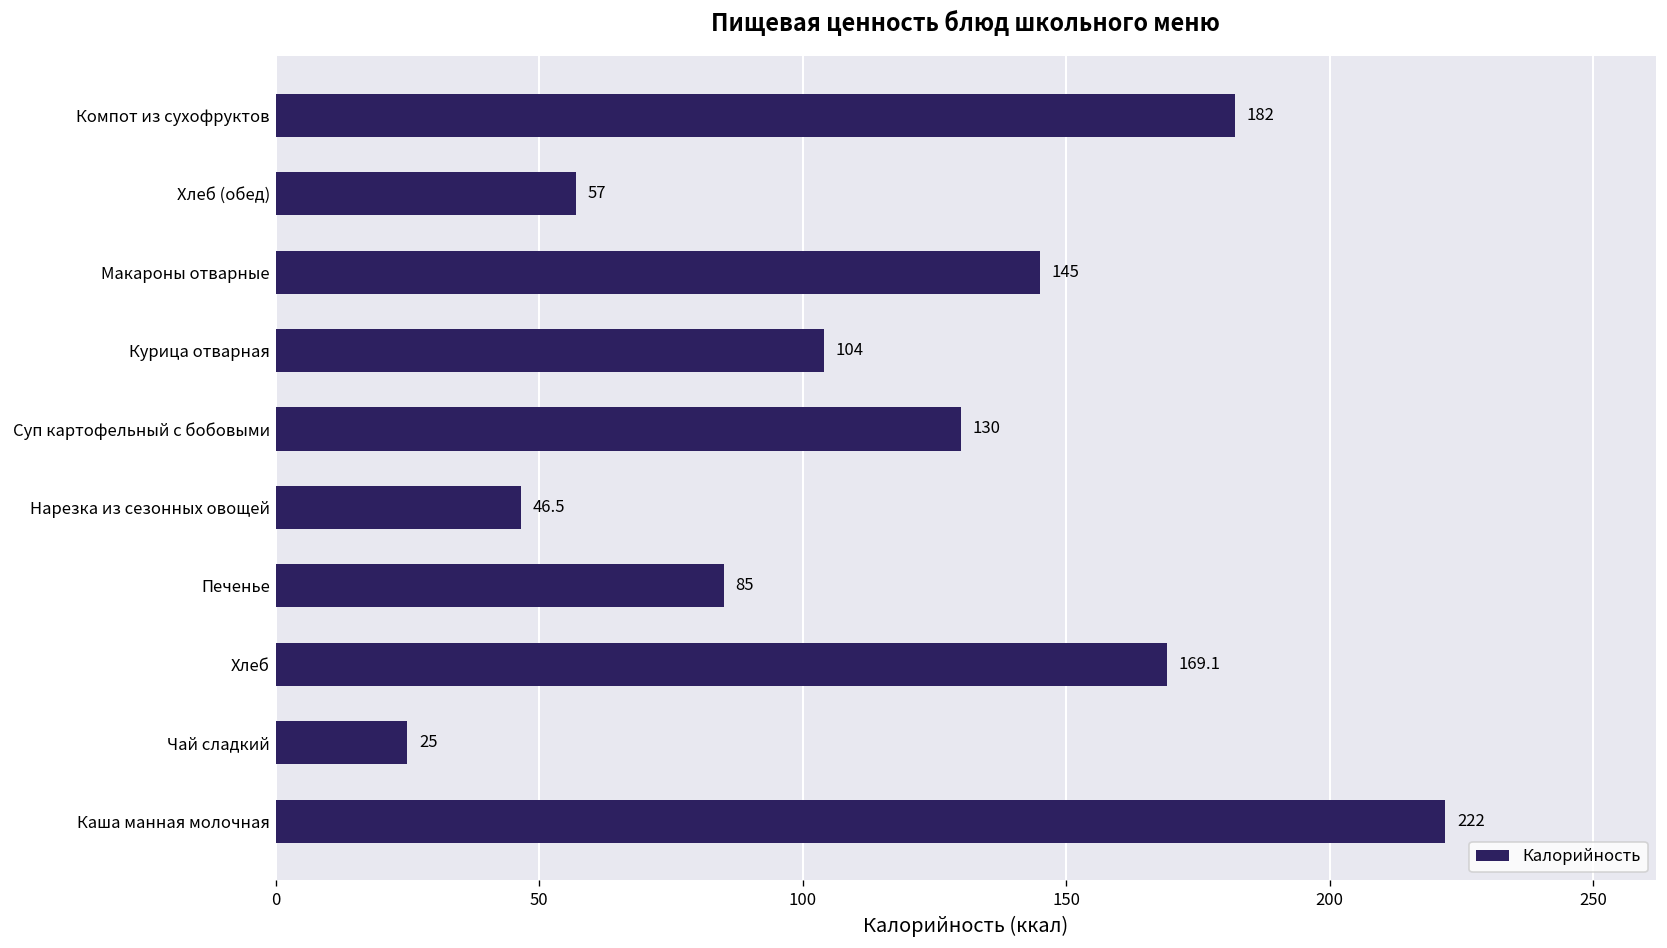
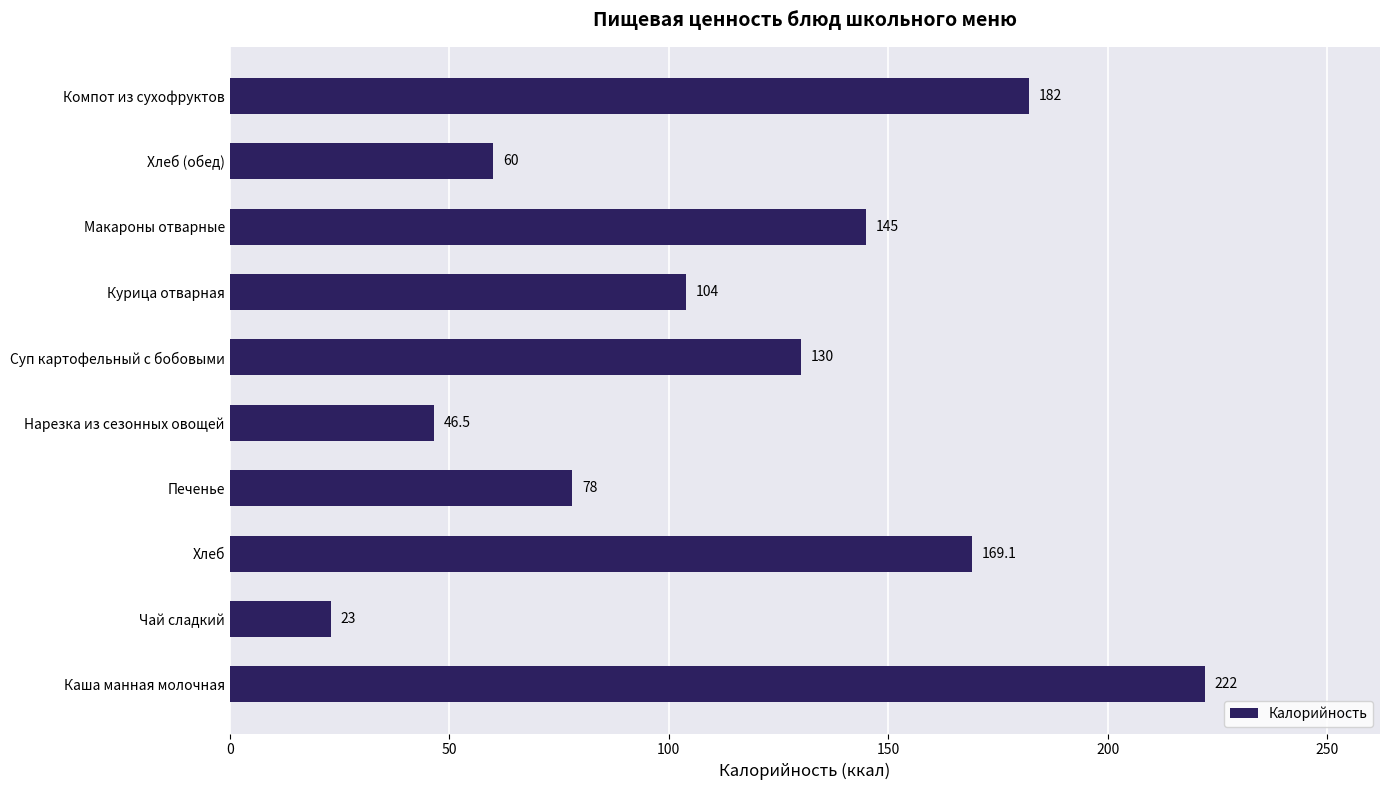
  {
    "Компот из сухофруктов": 182,
-   "Хлеб (обед)": 57,
+   "Хлеб (обед)": 60,
    "Макароны отварные": 145,
    "Курица отварная": 104,
    "Суп картофельный с бобовыми": 130,
    "Нарезка из сезонных овощей": 46.5,
-   "Печенье": 85,
+   "Печенье": 78,
    "Хлеб": 169.1,
-   "Чай сладкий": 25,
+   "Чай сладкий": 23,
    "Каша манная молочная": 222
  }
